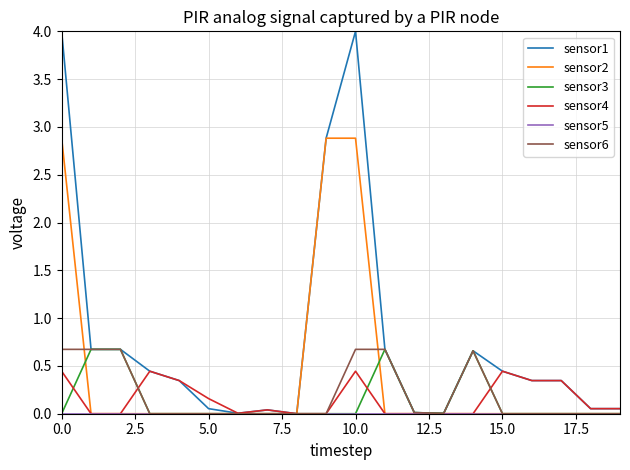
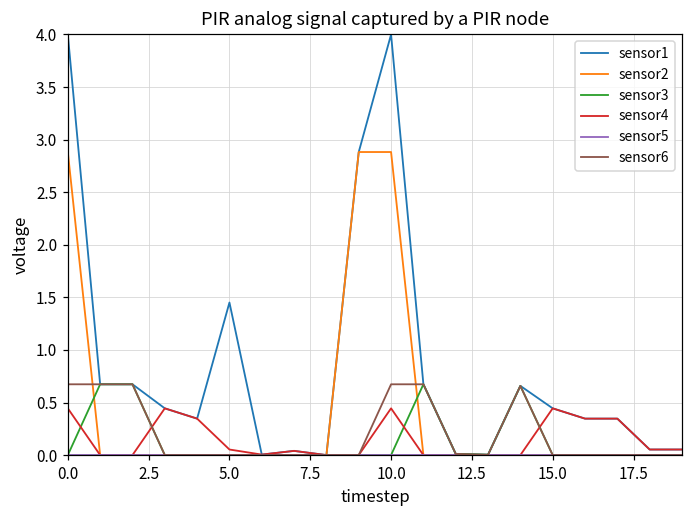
  {
    "sensor1": {
      "0.0": 4.0,
-     "5.0": 0.1,
+     "5.0": 1.5,
      "10.0": 4.0
    },
    "sensor2": {
      "0.0": 2.9,
      "10.0": 2.9
    },
    "sensor4": {
      "0.0": 0.4,
-     "5.0": 0.2,
+     "5.0": 0.1,
      "10.0": 0.4
    },
    "sensor6": {
      "0.0": 0.7,
      "10.0": 0.7
    }
  }
